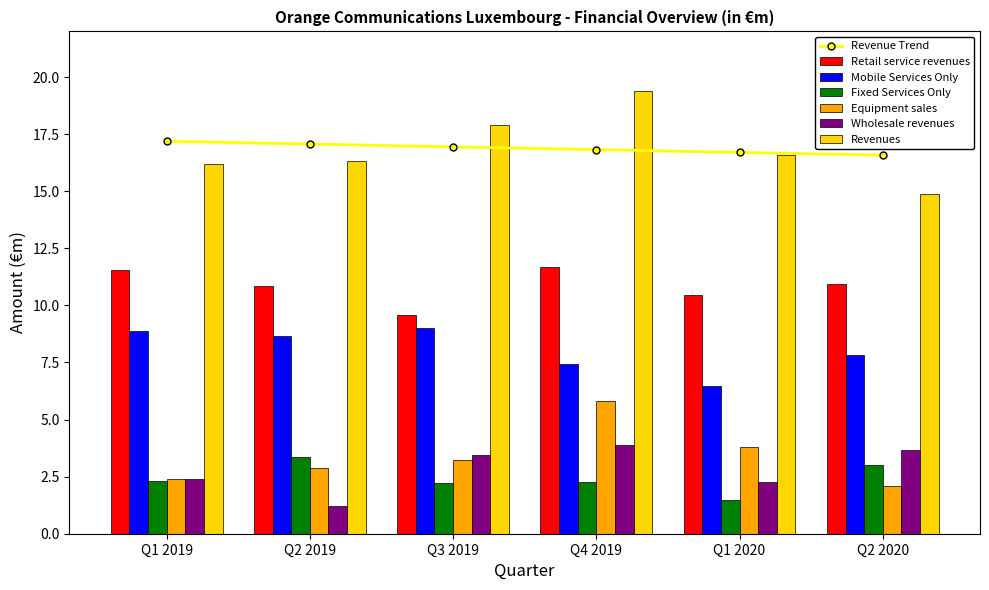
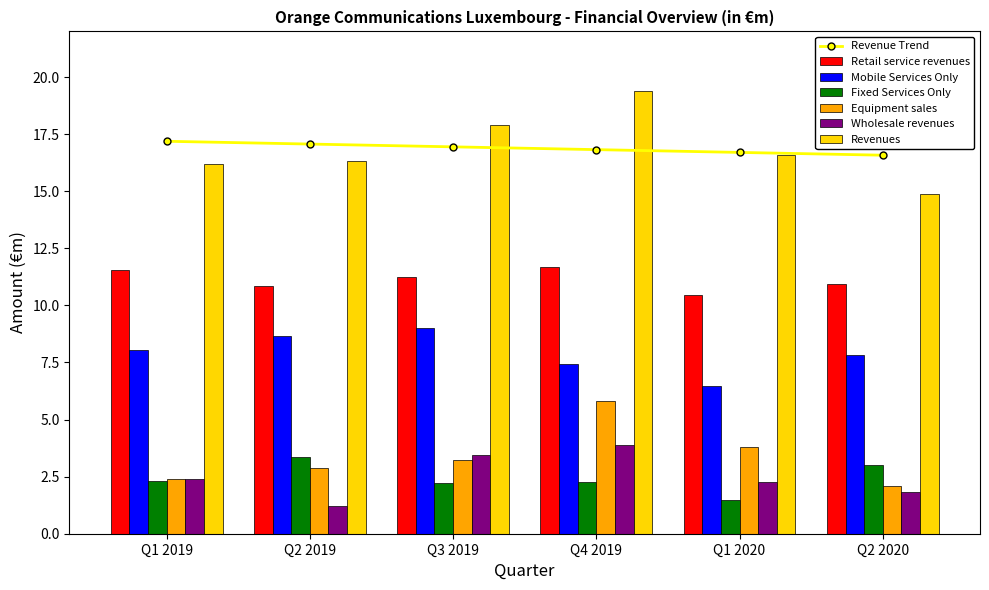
  {
    "Retail service revenues": {
      "Q1 2019": 11.6,
      "Q2 2019": 10.8,
-     "Q3 2019": 9.6,
+     "Q3 2019": 11.2,
      "Q4 2019": 11.7,
      "Q1 2020": 10.5,
      "Q2 2020": 10.9
    },
    "Mobile Services Only": {
-     "Q1 2019": 8.9,
+     "Q1 2019": 8.1,
      "Q2 2019": 8.6,
      "Q3 2019": 9.0,
      "Q4 2019": 7.5,
      "Q1 2020": 6.5,
      "Q2 2020": 7.8
    },
    "Fixed Services Only": {
      "Q1 2019": 2.3,
      "Q2 2019": 3.4,
      "Q3 2019": 2.2,
      "Q4 2019": 2.3,
      "Q1 2020": 1.5,
      "Q2 2020": 3.0
    },
    "Wholesale revenues": {
      "Q1 2019": 2.4,
      "Q2 2019": 1.2,
      "Q3 2019": 3.5,
      "Q4 2019": 3.9,
      "Q1 2020": 2.3,
-     "Q2 2020": 3.7
+     "Q2 2020": 1.8
    }
  }
